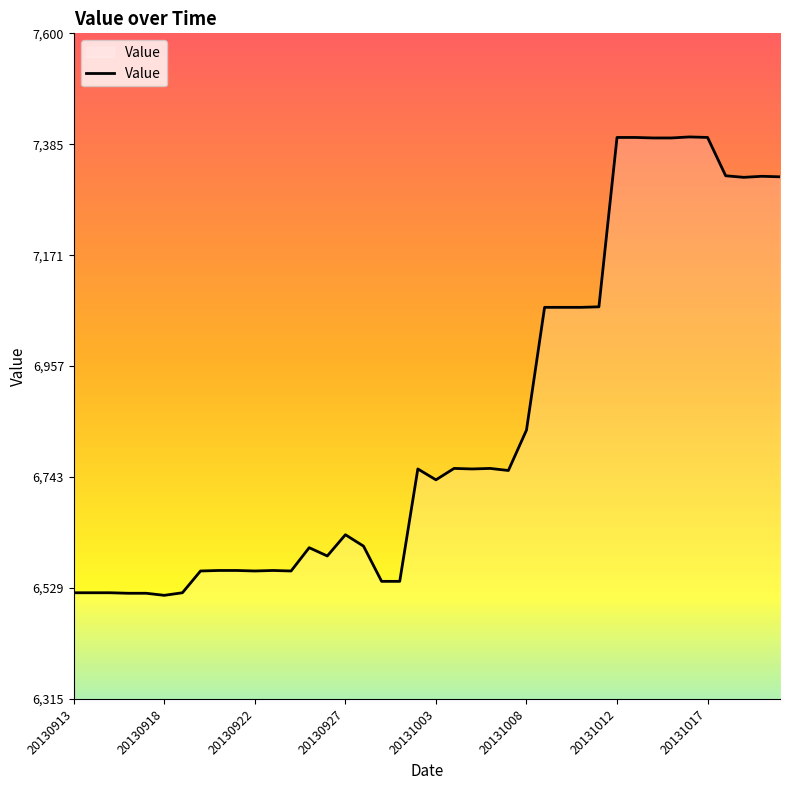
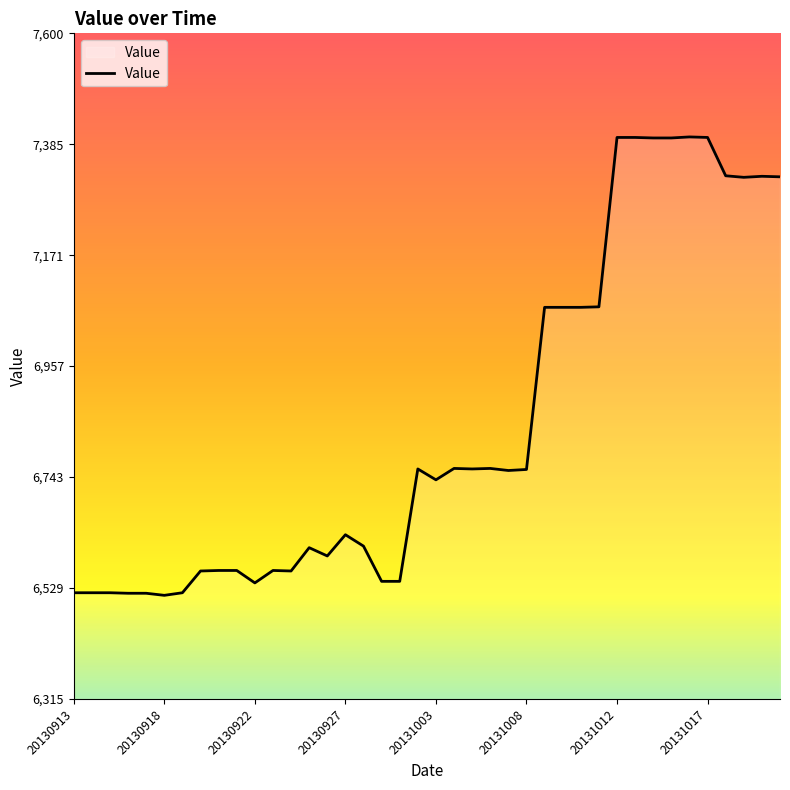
  {
    "20130913": "6,520",
    "20130918": "6,520",
-   "20130922": "6,560",
+   "20130922": "6,540",
    "20130927": "6,630",
    "20131003": "6,740",
-   "20131008": "6,830",
+   "20131008": "6,760",
    "20131012": "7,400",
    "20131017": "7,400"
  }
